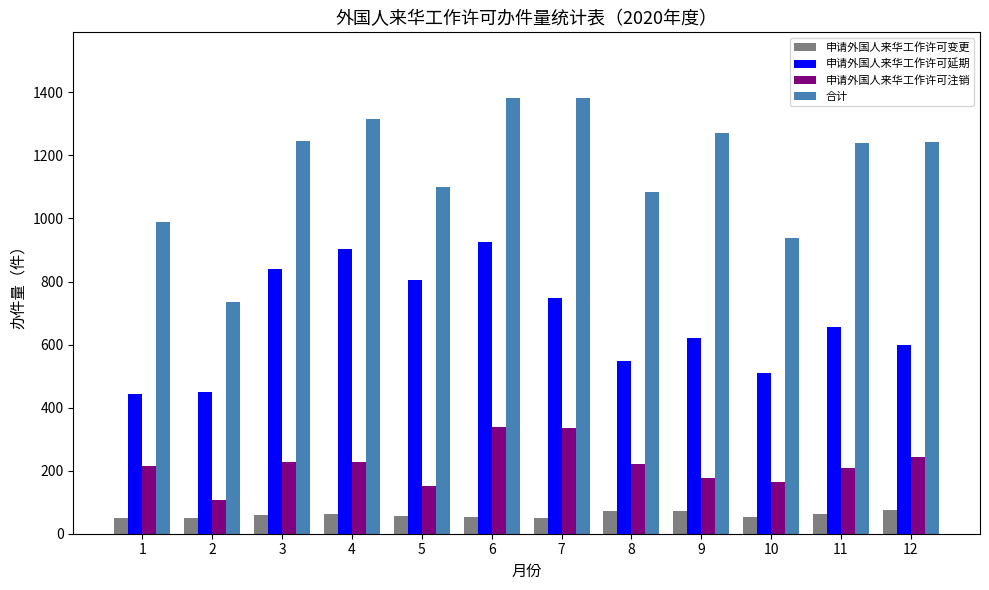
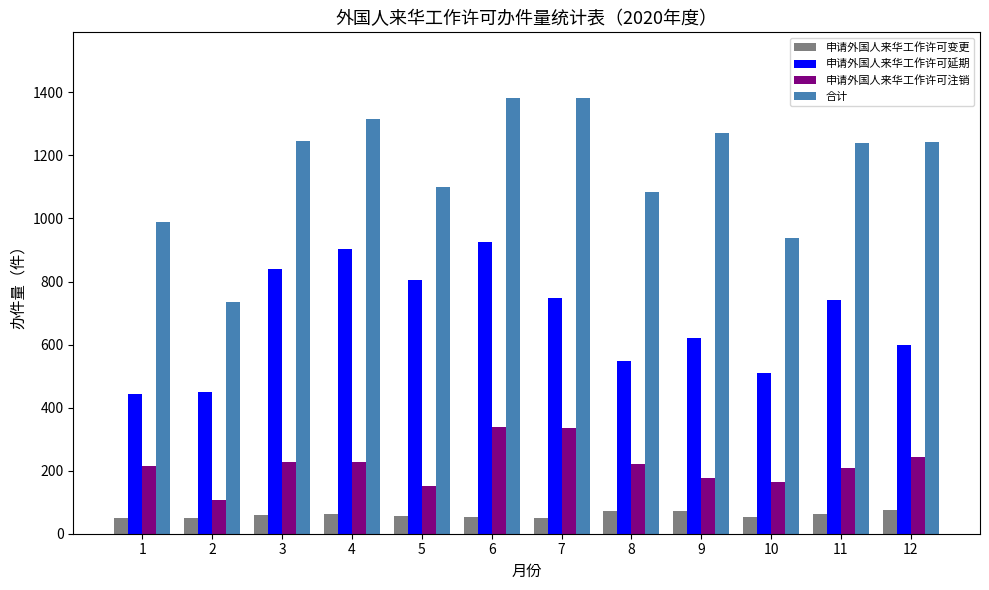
  {
    "申请外国人来华工作许可变更": {
      "1": 50,
      "2": 50,
      "3": 60,
      "4": 60,
      "5": 60,
      "6": 50,
      "7": 50,
      "8": 70,
      "9": 70,
      "10": 50,
      "11": 60,
      "12": 80
    },
    "申请外国人来华工作许可延期": {
      "1": 440,
      "2": 450,
      "3": 840,
      "4": 900,
      "5": 800,
      "6": 930,
      "7": 750,
      "8": 550,
      "9": 620,
      "10": 510,
-     "11": 660,
+     "11": 740,
      "12": 600
    },
    "申请外国人来华工作许可注销": {
      "1": 220,
      "2": 110,
      "3": 230,
      "4": 230,
      "5": 150,
      "6": 340,
      "7": 330,
      "8": 220,
      "9": 180,
      "10": 160,
      "11": 210,
      "12": 240
    },
    "合计": {
      "1": 990,
      "2": 740,
      "3": 1250,
      "4": 1310,
      "5": 1100,
      "6": 1380,
      "7": 1380,
      "8": 1090,
      "9": 1270,
      "10": 940,
      "11": 1240,
      "12": 1240
    }
  }
